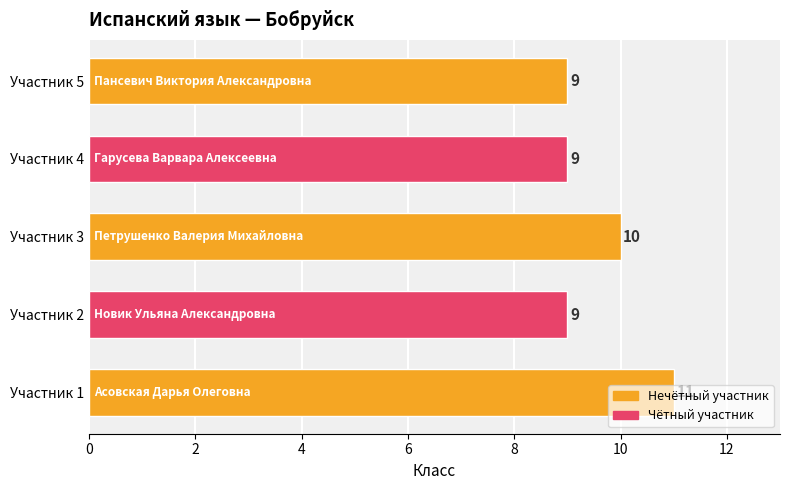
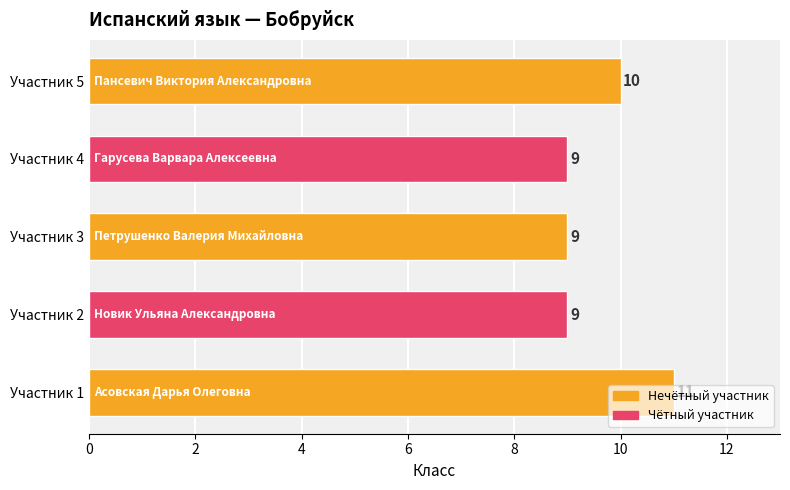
  {
-   "Участник 5": 9,
+   "Участник 5": 10,
    "Участник 4": 9,
-   "Участник 3": 10,
+   "Участник 3": 9,
    "Участник 2": 9
  }
